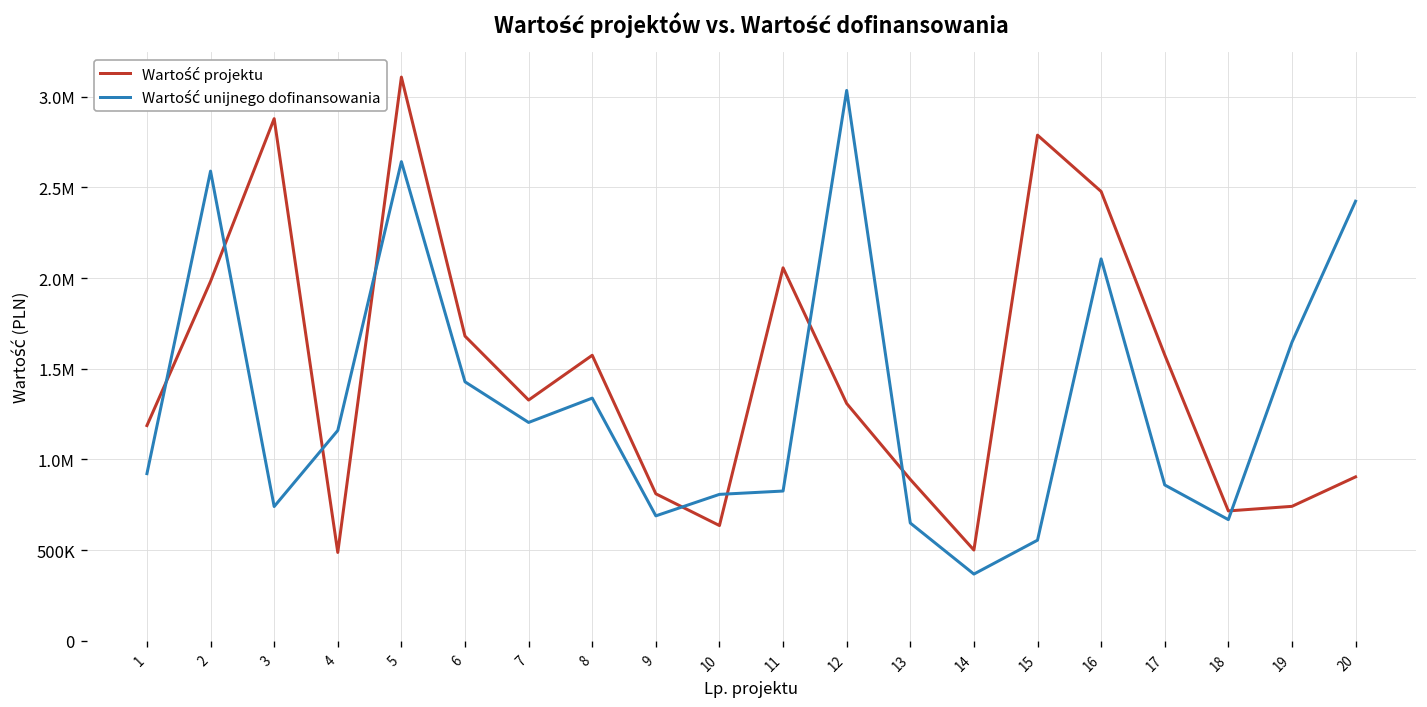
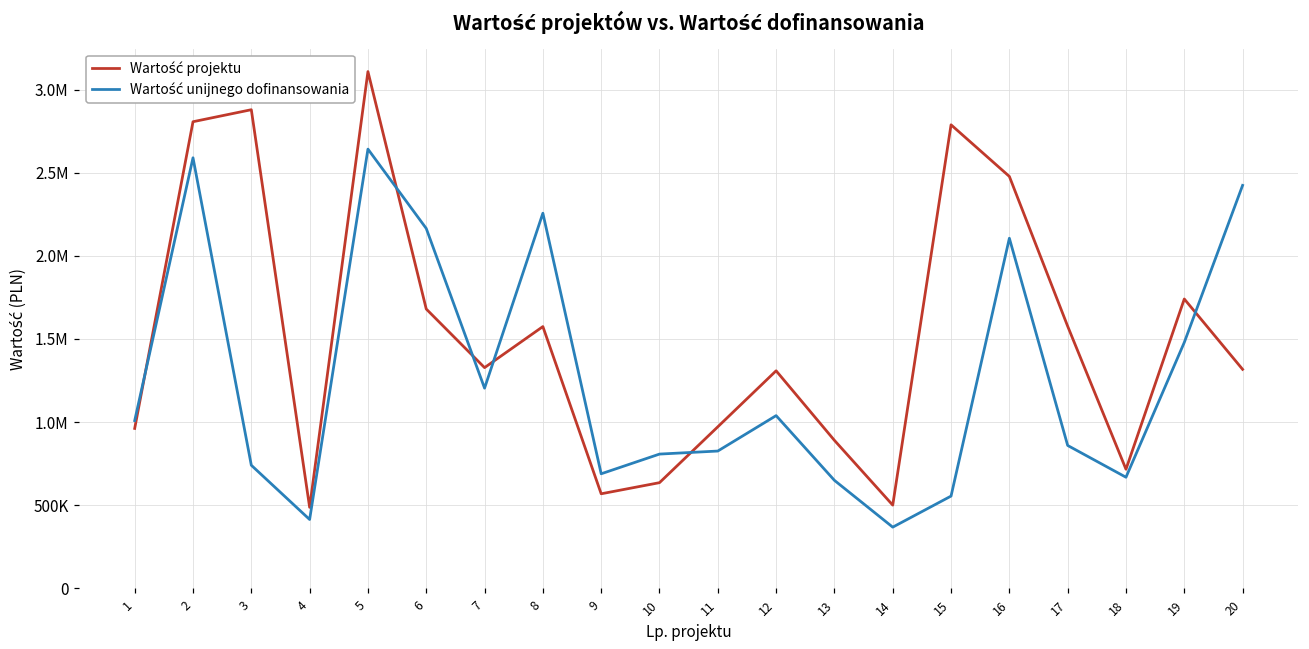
  {
    "Wartość projektu": {
-     "1": 1190000,
-     "2": 1980000,
+     "1": 960000,
+     "2": 2810000,
      "3": 2880000,
      "4": 490000,
      "5": 3110000,
      "6": 1680000,
      "7": 1330000,
      "8": 1570000,
-     "9": 810000,
+     "9": 570000,
      "10": 640000,
-     "11": 2060000,
+     "11": 970000,
      "12": 1310000,
      "13": 890000,
      "14": 500000,
      "15": 2790000,
      "16": 2480000,
      "17": 1580000,
      "18": 720000,
-     "19": 740000,
-     "20": 900000
+     "19": 1740000,
+     "20": 1320000
    },
    "Wartość unijnego dofinansowania": {
-     "1": 920000,
+     "1": 1010000,
      "2": 2590000,
      "3": 740000,
-     "4": 1160000,
+     "4": 410000,
      "5": 2640000,
-     "6": 1430000,
+     "6": 2160000,
      "7": 1200000,
-     "8": 1340000,
+     "8": 2260000,
      "9": 690000,
      "10": 810000,
      "11": 830000,
-     "12": 3030000,
+     "12": 1040000,
      "13": 650000,
      "14": 370000,
      "15": 560000,
      "16": 2110000,
      "17": 860000,
      "18": 670000,
-     "19": 1650000,
+     "19": 1480000,
      "20": 2420000
    }
  }
